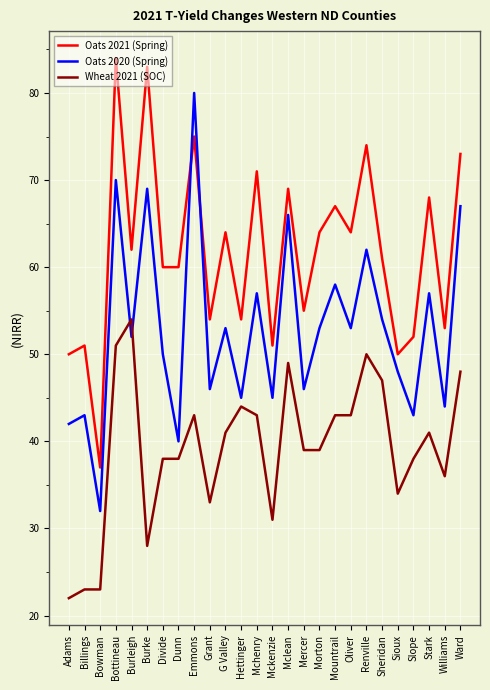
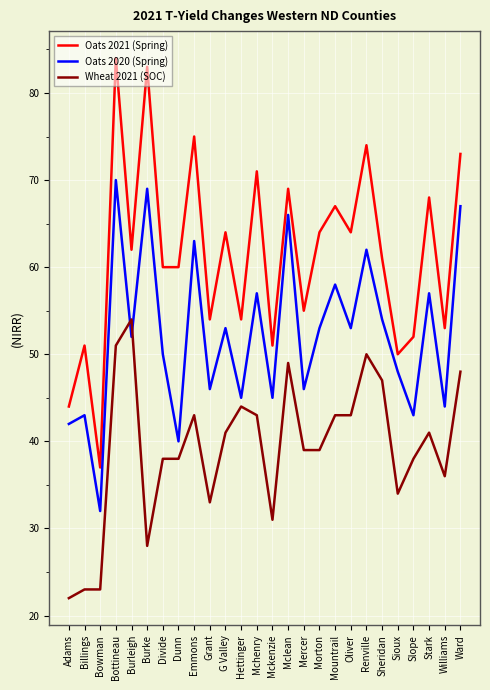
  {
    "Oats 2021 (Spring)": {
-     "Adams": 50,
+     "Adams": 44,
      "Billings": 51,
      "Bowman": 37,
      "Burleigh": 62,
      "Divide": 60,
      "Dunn": 60,
      "Emmons": 75,
      "Grant": 54,
      "G Valley": 64,
      "Hettinger": 54,
      "Mchenry": 71,
      "Mckenzie": 51,
      "Mclean": 69,
      "Mercer": 55,
      "Morton": 64,
      "Mountrail": 67,
      "Oliver": 64,
      "Renville": 74,
      "Sheridan": 61,
      "Sioux": 50,
      "Slope": 52,
      "Stark": 68,
      "Williams": 53,
      "Ward": 73
    },
    "Oats 2020 (Spring)": {
      "Adams": 42,
      "Billings": 43,
      "Bowman": 32,
      "Bottineau": 70,
      "Burleigh": 52,
      "Burke": 69,
      "Divide": 50,
      "Dunn": 40,
-     "Emmons": 80,
+     "Emmons": 63,
      "Grant": 46,
      "G Valley": 53,
      "Hettinger": 45,
      "Mchenry": 57,
      "Mckenzie": 45,
      "Mclean": 66,
      "Mercer": 46,
      "Morton": 53,
      "Mountrail": 58,
      "Oliver": 53,
      "Renville": 62,
      "Sheridan": 54,
      "Sioux": 48,
      "Slope": 43,
      "Stark": 57,
      "Williams": 44,
      "Ward": 67
    },
    "Wheat 2021 (SOC)": {
      "Adams": 22,
      "Billings": 23,
      "Bowman": 23,
      "Bottineau": 51,
      "Burleigh": 54,
      "Burke": 28,
      "Divide": 38,
      "Dunn": 38,
      "Emmons": 43,
      "Grant": 33,
      "G Valley": 41,
      "Hettinger": 44,
      "Mchenry": 43,
      "Mckenzie": 31,
      "Mclean": 49,
      "Mercer": 39,
      "Morton": 39,
      "Mountrail": 43,
      "Oliver": 43,
      "Renville": 50,
      "Sheridan": 47,
      "Sioux": 34,
      "Slope": 38,
      "Stark": 41,
      "Williams": 36,
      "Ward": 48
    }
  }
